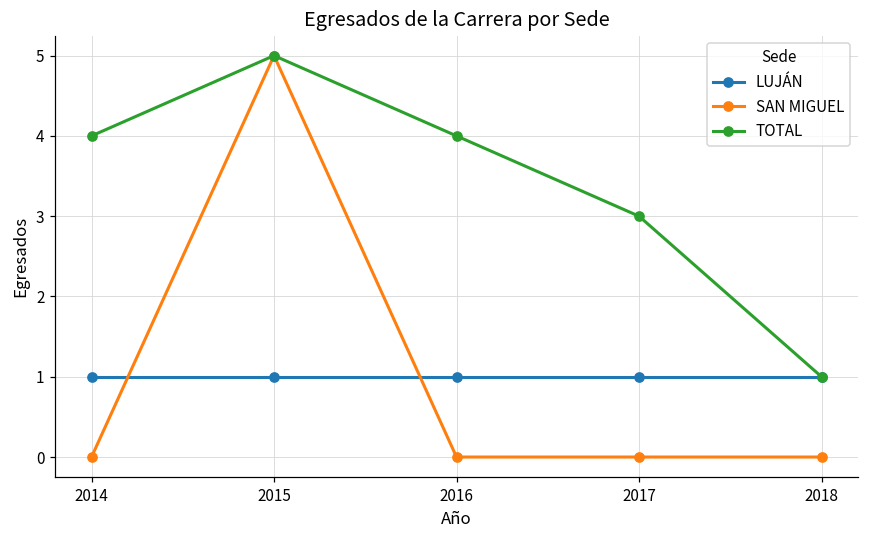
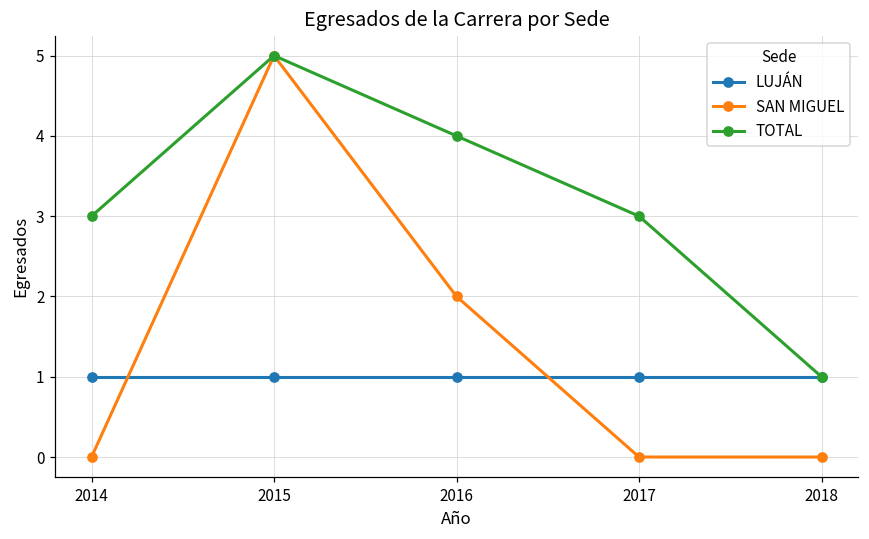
  {
    "LUJÁN": {
      "2014": 1,
      "2015": 1,
      "2016": 1,
      "2017": 1
    },
    "SAN MIGUEL": {
      "2014": 0,
-     "2016": 0,
+     "2016": 2,
      "2017": 0,
      "2018": 0
    },
    "TOTAL": {
-     "2014": 4,
+     "2014": 3,
      "2016": 4,
      "2017": 3
    }
  }
